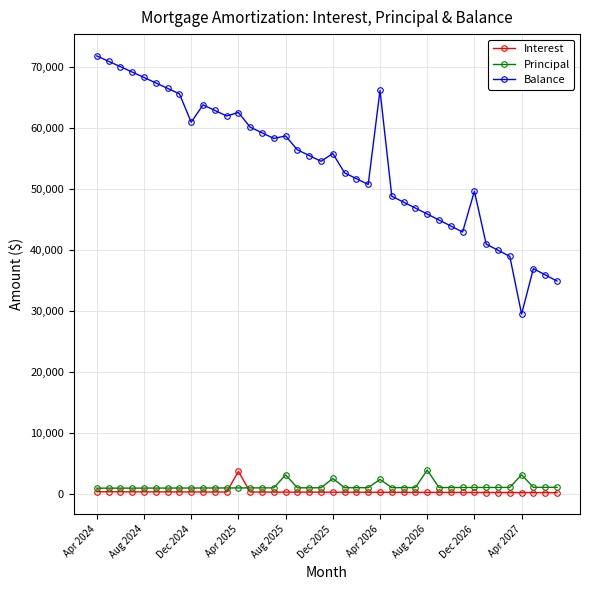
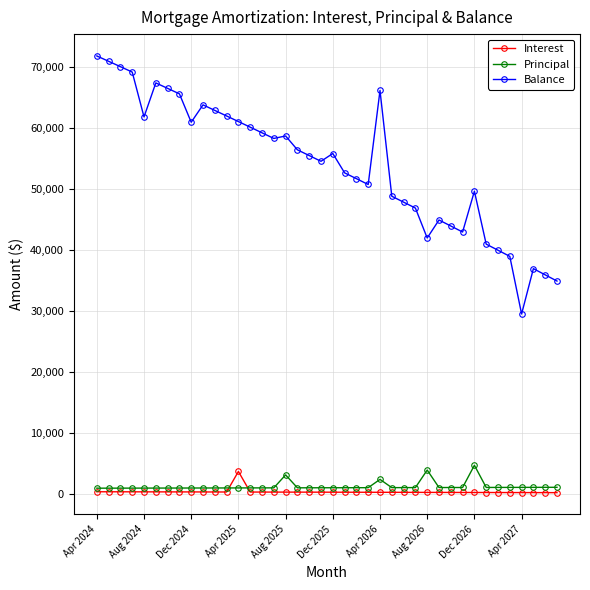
  {
    "Interest": {
      "Apr 2024": "0",
      "Aug 2024": "0",
      "Dec 2024": "0",
      "Apr 2025": "4,000",
      "Aug 2025": "0",
      "Dec 2025": "0",
      "Apr 2026": "0",
      "Aug 2026": "0",
      "Dec 2026": "0",
      "Apr 2027": "0"
    },
    "Principal": {
      "Apr 2024": "1,000",
      "Aug 2024": "1,000",
      "Dec 2024": "1,000",
      "Apr 2025": "1,000",
      "Aug 2025": "3,000",
-     "Dec 2025": "2,000",
+     "Dec 2025": "1,000",
      "Apr 2026": "2,000",
      "Aug 2026": "4,000",
-     "Dec 2026": "1,000",
-     "Apr 2027": "3,000"
+     "Dec 2026": "5,000",
+     "Apr 2027": "1,000"
    },
    "Balance": {
      "Apr 2024": "72,000",
-     "Aug 2024": "68,000",
+     "Aug 2024": "62,000",
      "Dec 2024": "61,000",
-     "Apr 2025": "62,000",
+     "Apr 2025": "61,000",
      "Aug 2025": "59,000",
      "Dec 2025": "56,000",
      "Apr 2026": "66,000",
-     "Aug 2026": "46,000",
+     "Aug 2026": "42,000",
      "Dec 2026": "50,000",
      "Apr 2027": "29,000"
    }
  }
